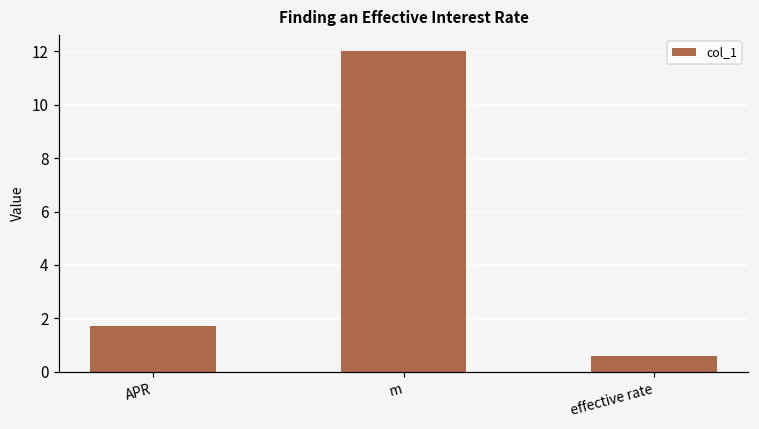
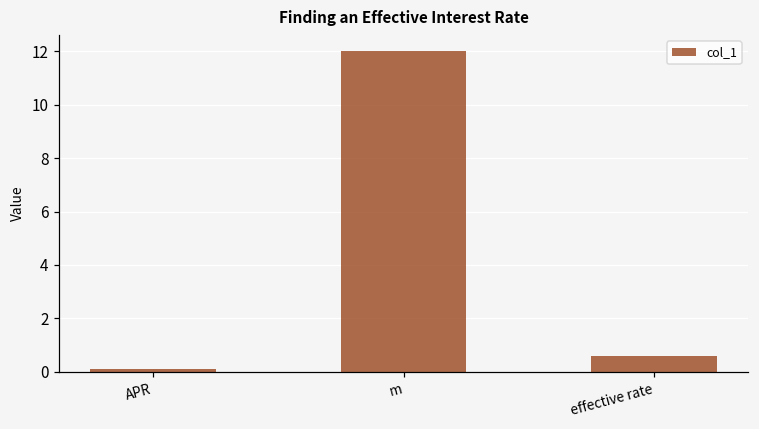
  {
-   "APR": 1.7,
+   "APR": 0.1,
    "m": 12.0,
    "effective rate": 0.6
  }
